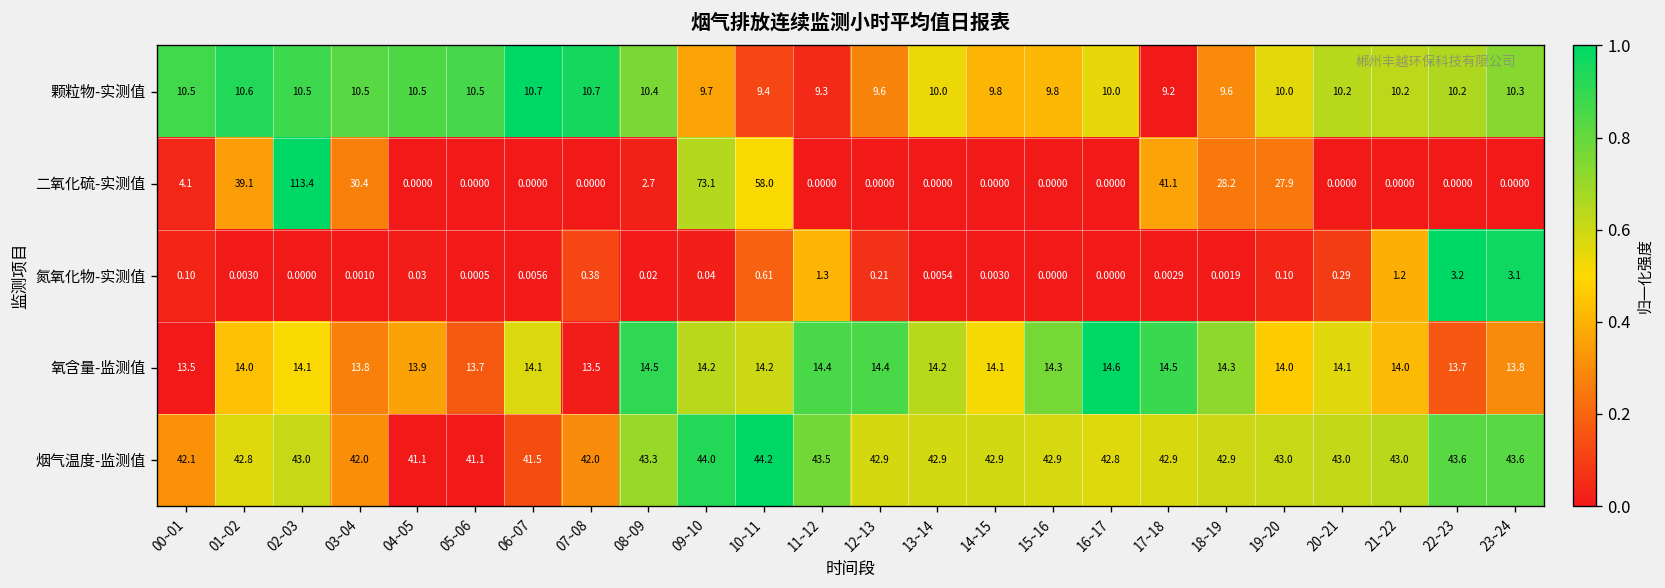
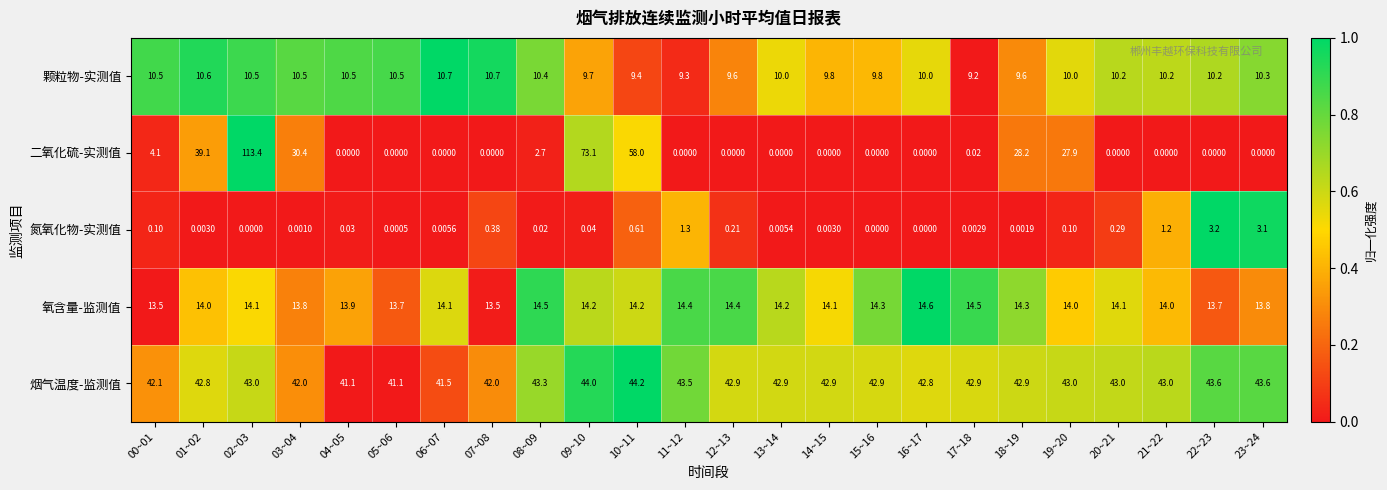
  {
    "颗粒物-实测值": {
      "00~01": 10.5,
      "01~02": 10.6,
      "02~03": 10.5,
      "03~04": 10.5,
      "04~05": 10.5,
      "05~06": 10.5,
      "06~07": 10.7,
      "07~08": 10.7,
      "08~09": 10.4,
      "09~10": 9.7,
      "10~11": 9.4,
      "11~12": 9.3,
      "12~13": 9.6,
      "13~14": 10.0,
      "14~15": 9.8,
      "15~16": 9.8,
      "16~17": 10.0,
      "17~18": 9.2,
      "18~19": 9.6,
      "19~20": 10.0,
      "20~21": 10.2,
      "21~22": 10.2,
      "23~24": 10.3
    },
    "二氧化硫-实测值": {
      "00~01": 4.1,
      "01~02": 39.1,
      "02~03": 113.4,
      "03~04": 30.4,
      "04~05": 0.0000,
      "05~06": 0.0000,
      "06~07": 0.0000,
      "07~08": 0.0000,
      "08~09": 2.7,
      "09~10": 73.1,
      "10~11": 58.0,
      "11~12": 0.0000,
      "12~13": 0.0000,
      "13~14": 0.0000,
      "14~15": 0.0000,
      "15~16": 0.0000,
      "16~17": 0.0000,
-     "17~18": 41.1,
+     "17~18": 0.02,
      "18~19": 28.2,
      "19~20": 27.9,
      "20~21": 0.0000,
      "21~22": 0.0000,
      "22~23": 0.0000,
      "23~24": 0.0000
    },
    "氮氧化物-实测值": {
      "00~01": 0.10,
      "01~02": 0.0030,
      "02~03": 0.0000,
      "03~04": 0.0010,
      "04~05": 0.03,
      "05~06": 0.0005,
      "06~07": 0.0056,
      "07~08": 0.38,
      "08~09": 0.02,
      "09~10": 0.04,
      "10~11": 0.61,
      "11~12": 1.3,
      "12~13": 0.21,
      "13~14": 0.0054,
      "14~15": 0.0030,
      "15~16": 0.0000,
      "16~17": 0.0000,
      "17~18": 0.0029,
      "18~19": 0.0019,
      "19~20": 0.10,
      "20~21": 0.29,
      "21~22": 1.2,
      "22~23": 3.2,
      "23~24": 3.1
    },
    "氧含量-监测值": {
      "00~01": 13.5,
      "01~02": 14.0,
      "02~03": 14.1,
      "03~04": 13.8,
      "04~05": 13.9,
      "05~06": 13.7,
      "06~07": 14.1,
      "07~08": 13.5,
      "08~09": 14.5,
      "09~10": 14.2,
      "10~11": 14.2,
      "11~12": 14.4,
      "12~13": 14.4,
      "13~14": 14.2,
      "14~15": 14.1,
      "15~16": 14.3,
      "16~17": 14.6,
      "17~18": 14.5,
      "18~19": 14.3,
      "19~20": 14.0,
      "20~21": 14.1,
      "21~22": 14.0,
      "22~23": 13.7,
      "23~24": 13.8
    },
    "烟气温度-监测值": {
      "00~01": 42.1,
      "01~02": 42.8,
      "02~03": 43.0,
      "03~04": 42.0,
      "04~05": 41.1,
      "05~06": 41.1,
      "06~07": 41.5,
      "07~08": 42.0,
      "08~09": 43.3,
      "09~10": 44.0,
      "10~11": 44.2,
      "11~12": 43.5,
      "12~13": 42.9,
      "13~14": 42.9,
      "14~15": 42.9,
      "15~16": 42.9,
      "16~17": 42.8,
      "17~18": 42.9,
      "18~19": 42.9,
      "19~20": 43.0,
      "20~21": 43.0,
      "21~22": 43.0,
      "22~23": 43.6,
      "23~24": 43.6
    }
  }
